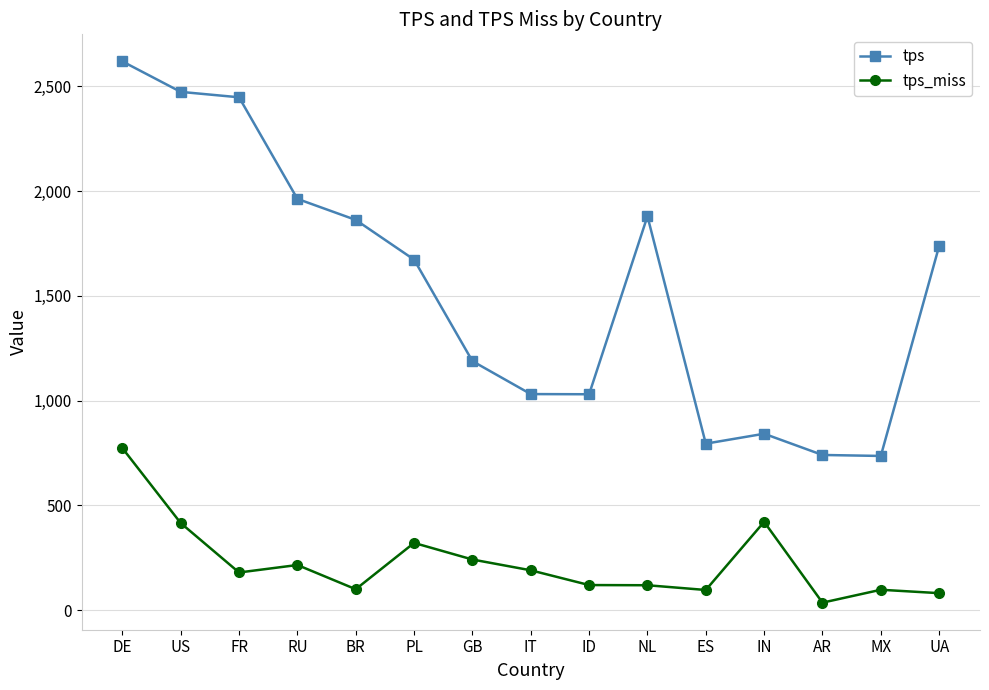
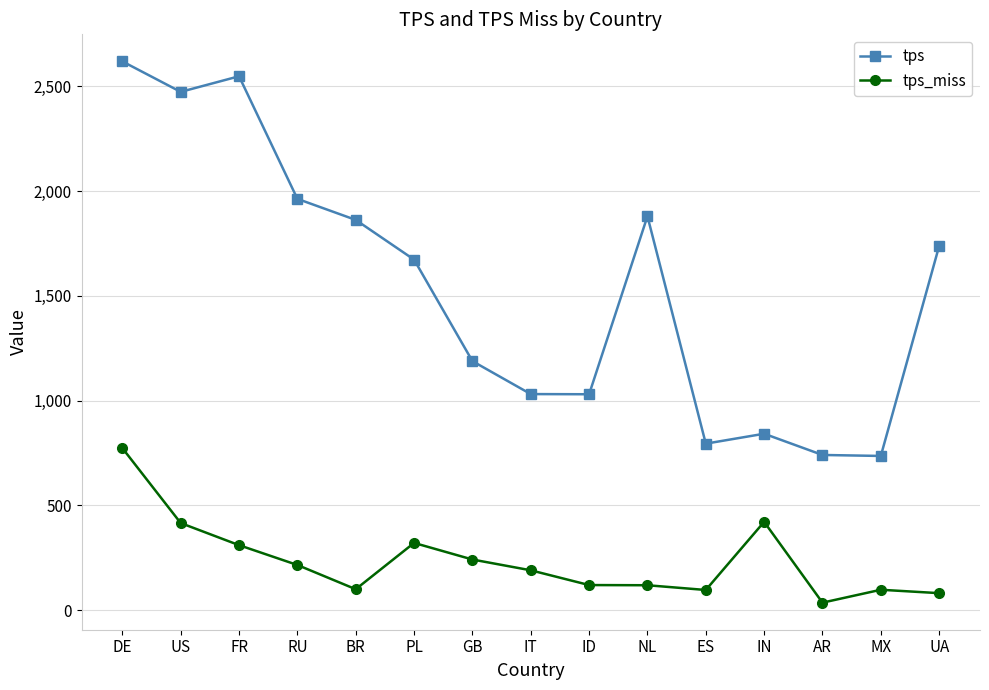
  {
    "tps": {
      "DE": "2,620",
      "US": "2,470",
-     "FR": "2,450",
+     "FR": "2,550",
      "RU": "1,960",
      "BR": "1,860",
      "PL": "1,670",
      "GB": "1,190",
      "IT": "1,030",
      "ID": "1,030",
      "NL": "1,880",
      "ES": "790",
      "IN": "840",
      "AR": "740",
      "MX": "740",
      "UA": "1,740"
    },
    "tps_miss": {
      "DE": "770",
      "US": "420",
-     "FR": "180",
+     "FR": "310",
      "RU": "220",
      "BR": "100",
      "PL": "320",
      "GB": "240",
      "IT": "190",
      "ID": "120",
      "NL": "120",
      "ES": "100",
      "IN": "420",
      "AR": "40",
      "MX": "100",
      "UA": "80"
    }
  }
